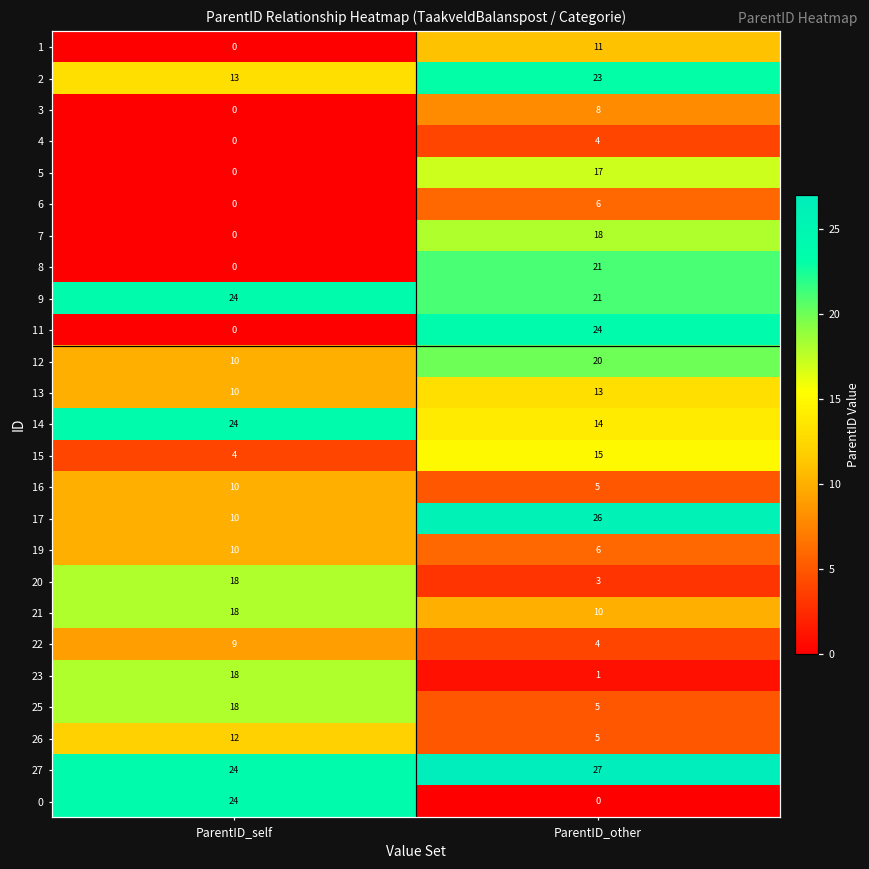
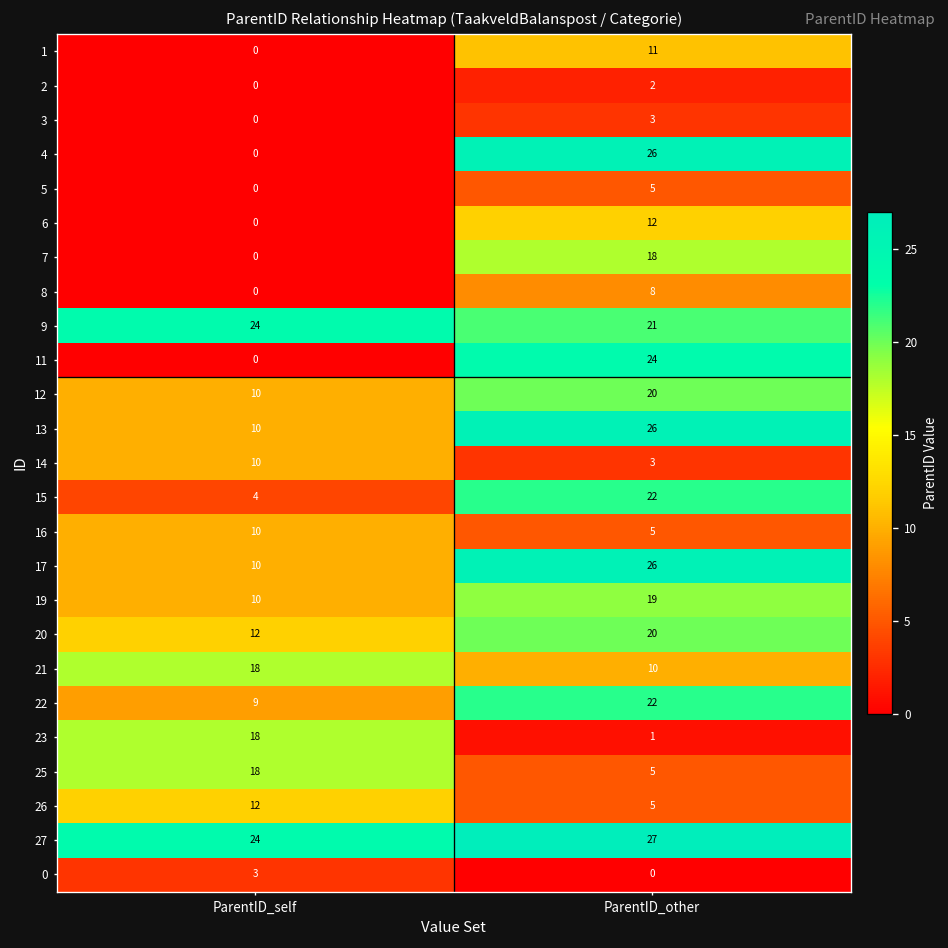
  {
    "1": {
      "ParentID_self": 0,
      "ParentID_other": 11
    },
    "2": {
-     "ParentID_self": 13,
-     "ParentID_other": 23
+     "ParentID_self": 0,
+     "ParentID_other": 2
    },
    "3": {
      "ParentID_self": 0,
-     "ParentID_other": 8
+     "ParentID_other": 3
    },
    "4": {
      "ParentID_self": 0,
-     "ParentID_other": 4
+     "ParentID_other": 26
    },
    "5": {
      "ParentID_self": 0,
-     "ParentID_other": 17
+     "ParentID_other": 5
    },
    "6": {
      "ParentID_self": 0,
-     "ParentID_other": 6
+     "ParentID_other": 12
    },
    "7": {
      "ParentID_self": 0,
      "ParentID_other": 18
    },
    "8": {
      "ParentID_self": 0,
-     "ParentID_other": 21
+     "ParentID_other": 8
    },
    "9": {
      "ParentID_self": 24,
      "ParentID_other": 21
    },
    "11": {
      "ParentID_self": 0,
      "ParentID_other": 24
    },
    "12": {
      "ParentID_self": 10,
      "ParentID_other": 20
    },
    "13": {
      "ParentID_self": 10,
-     "ParentID_other": 13
+     "ParentID_other": 26
    },
    "14": {
-     "ParentID_self": 24,
-     "ParentID_other": 14
+     "ParentID_self": 10,
+     "ParentID_other": 3
    },
    "15": {
      "ParentID_self": 4,
-     "ParentID_other": 15
+     "ParentID_other": 22
    },
    "16": {
      "ParentID_self": 10,
      "ParentID_other": 5
    },
    "17": {
      "ParentID_self": 10,
      "ParentID_other": 26
    },
    "19": {
      "ParentID_self": 10,
-     "ParentID_other": 6
+     "ParentID_other": 19
    },
    "20": {
-     "ParentID_self": 18,
-     "ParentID_other": 3
+     "ParentID_self": 12,
+     "ParentID_other": 20
    },
    "21": {
      "ParentID_self": 18,
      "ParentID_other": 10
    },
    "22": {
      "ParentID_self": 9,
-     "ParentID_other": 4
+     "ParentID_other": 22
    },
    "23": {
      "ParentID_self": 18,
      "ParentID_other": 1
    },
    "25": {
      "ParentID_self": 18,
      "ParentID_other": 5
    },
    "26": {
      "ParentID_self": 12,
      "ParentID_other": 5
    },
    "27": {
      "ParentID_self": 24,
      "ParentID_other": 27
    },
    "0": {
-     "ParentID_self": 24,
+     "ParentID_self": 3,
      "ParentID_other": 0
    }
  }
